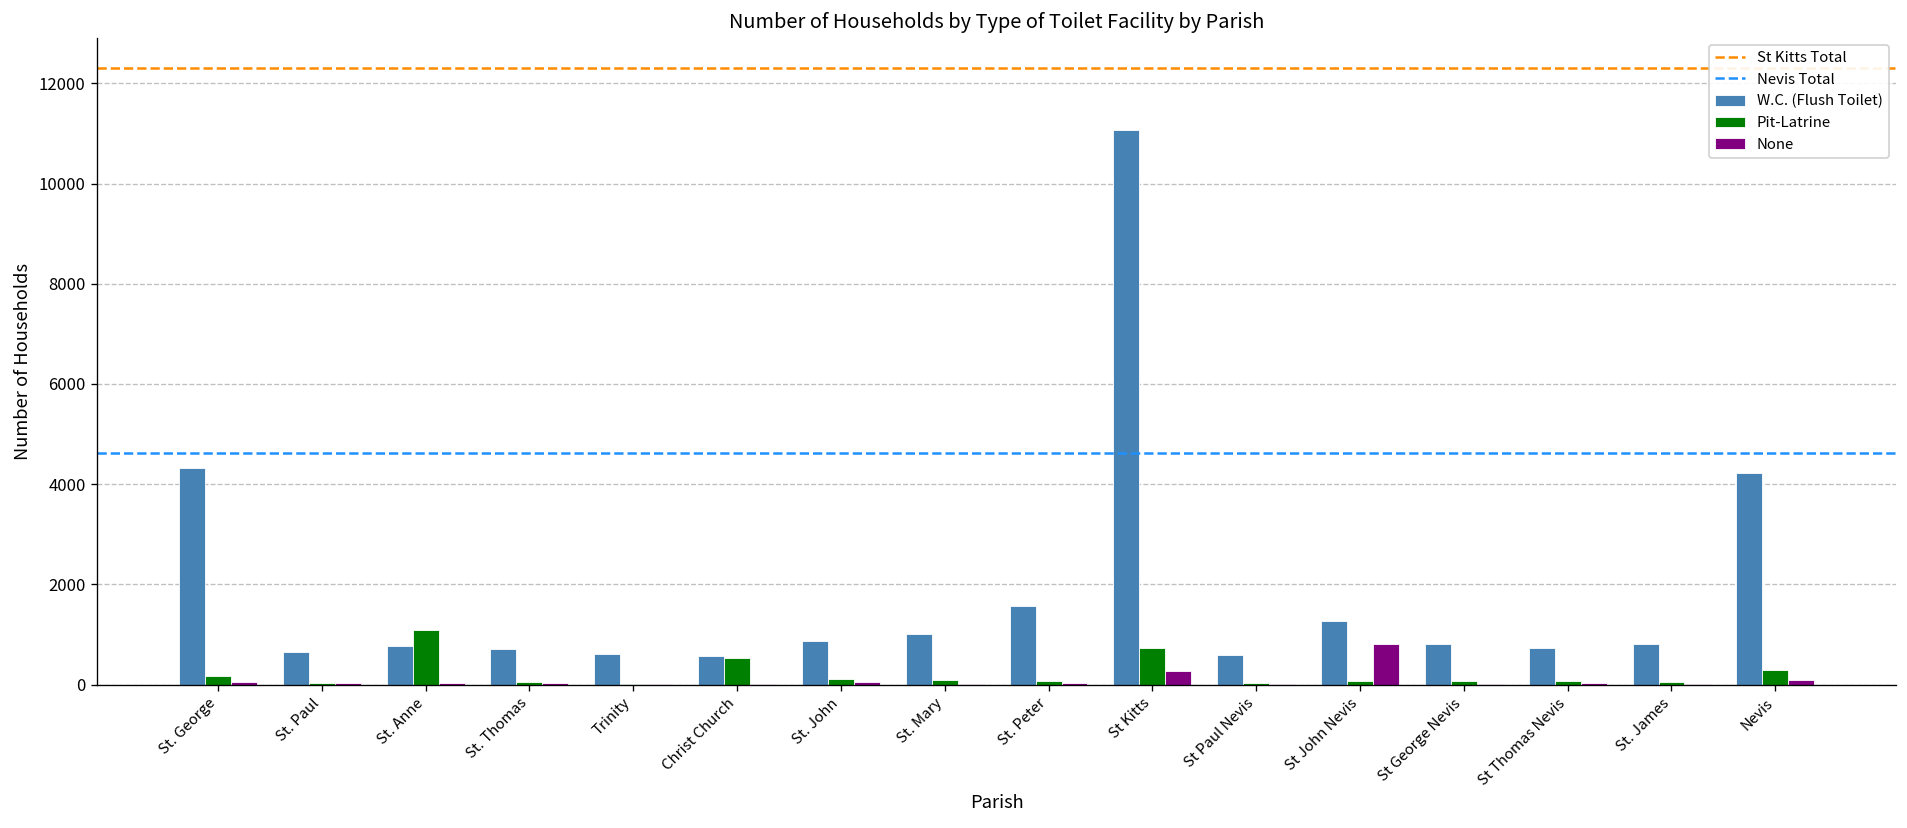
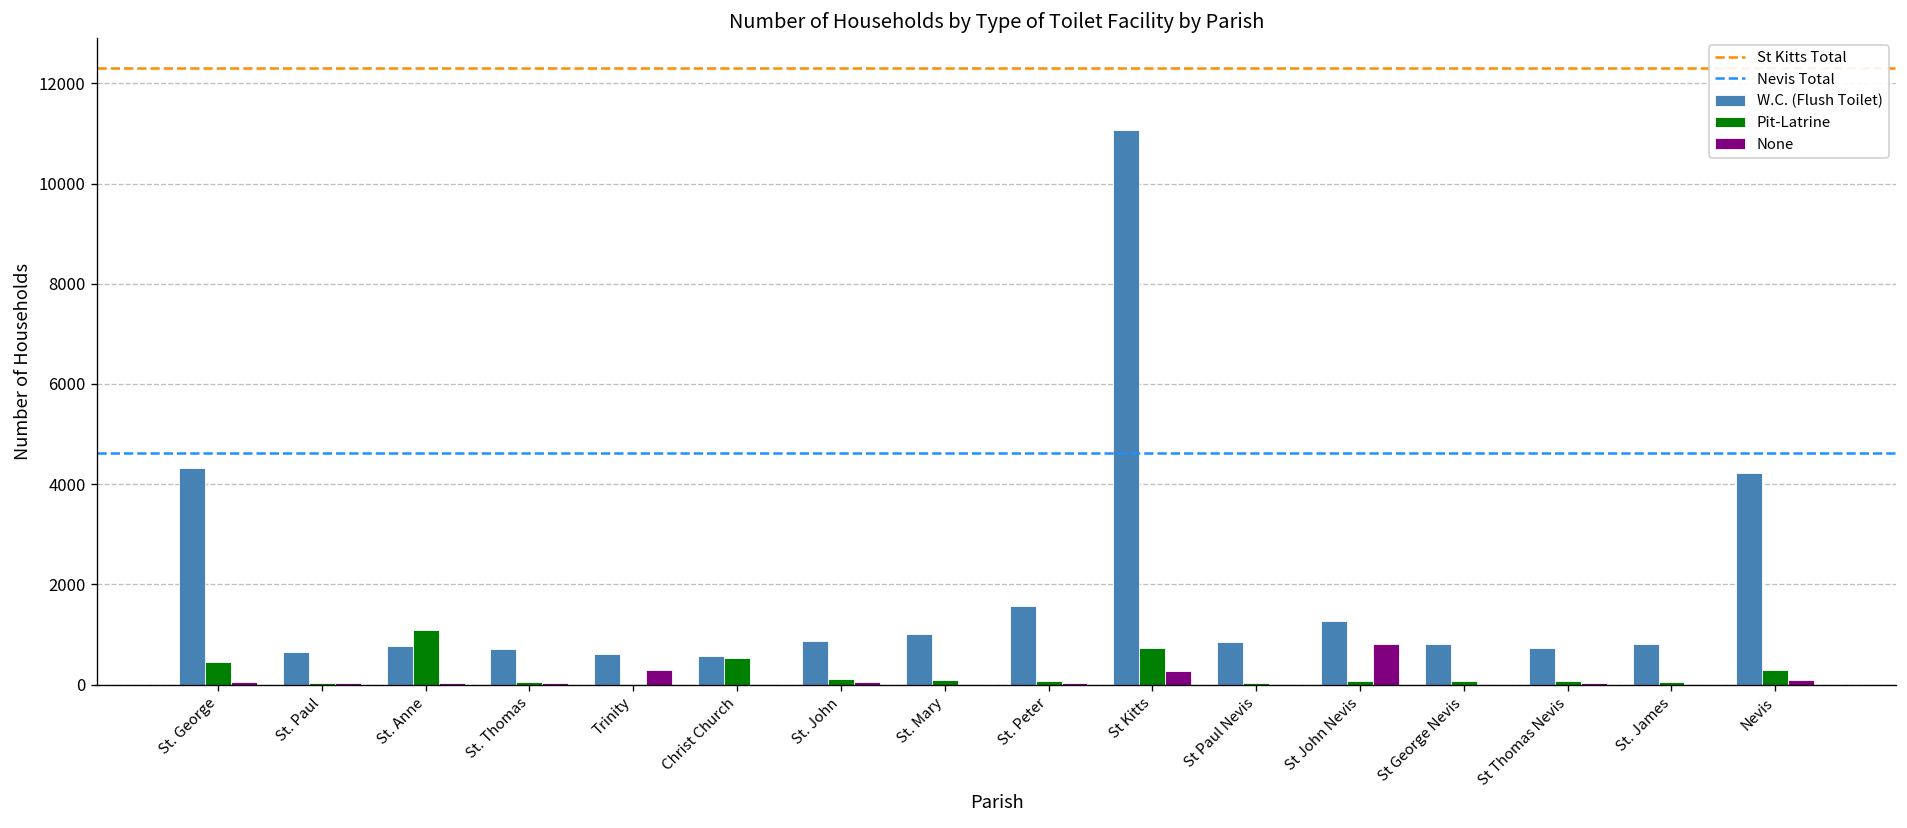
  {
    "W.C. (Flush Toilet)": {
      "St. George": 4300,
      "St. Paul": 700,
      "St. Anne": 800,
      "St. Thomas": 700,
      "Trinity": 600,
      "Christ Church": 600,
      "St. John": 900,
      "St. Mary": 1000,
      "St. Peter": 1600,
      "St Kitts": 11100,
-     "St Paul Nevis": 600,
+     "St Paul Nevis": 900,
      "St John Nevis": 1300,
      "St George Nevis": 800,
      "St Thomas Nevis": 700,
      "St. James": 800,
      "Nevis": 4200
    },
    "Pit-Latrine": {
-     "St. George": 200,
+     "St. George": 400,
      "St. Anne": 1100,
      "Christ Church": 500,
      "St. John": 100,
      "St. Mary": 100,
      "St. Peter": 100,
      "St Kitts": 700,
      "St John Nevis": 100,
      "St George Nevis": 100,
      "St Thomas Nevis": 100,
      "Nevis": 300
    },
    "None": {
-     "Trinity": 0,
+     "Trinity": 300,
      "St Kitts": 300,
      "St John Nevis": 800,
      "Nevis": 100
    }
  }
